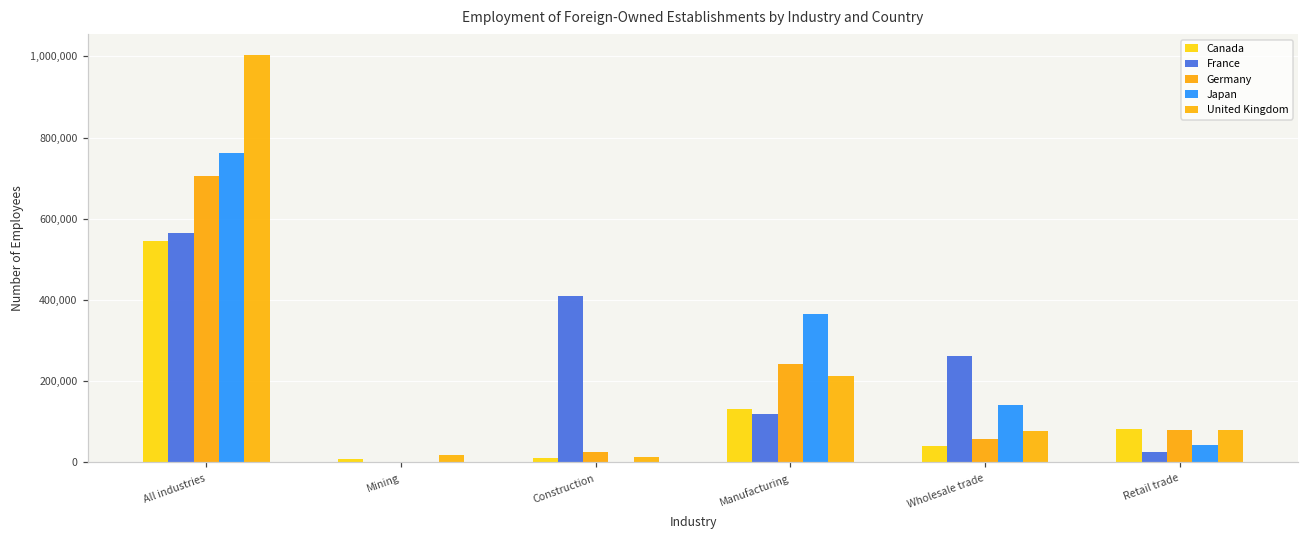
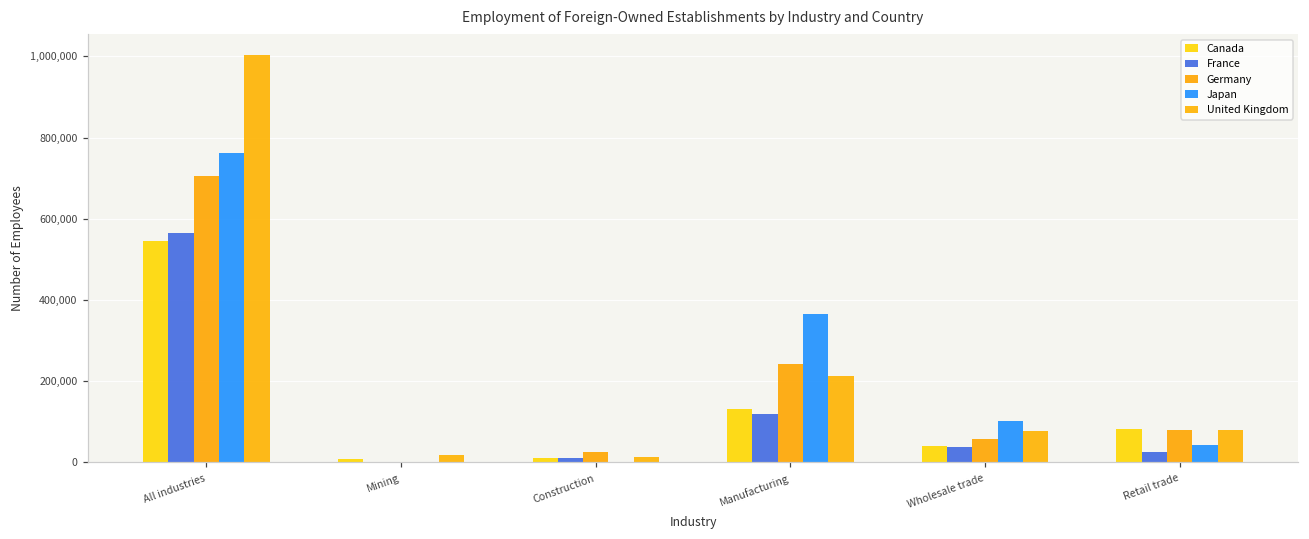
  {
    "France": {
      "All industries": "560,000",
      "Mining": "0",
-     "Construction": "410,000",
+     "Construction": "10,000",
      "Manufacturing": "120,000",
-     "Wholesale trade": "260,000",
+     "Wholesale trade": "40,000",
      "Retail trade": "30,000"
    },
    "Japan": {
      "All industries": "760,000",
      "Mining": "0",
      "Construction": "0",
      "Manufacturing": "370,000",
-     "Wholesale trade": "140,000",
+     "Wholesale trade": "100,000",
      "Retail trade": "40,000"
    }
  }
